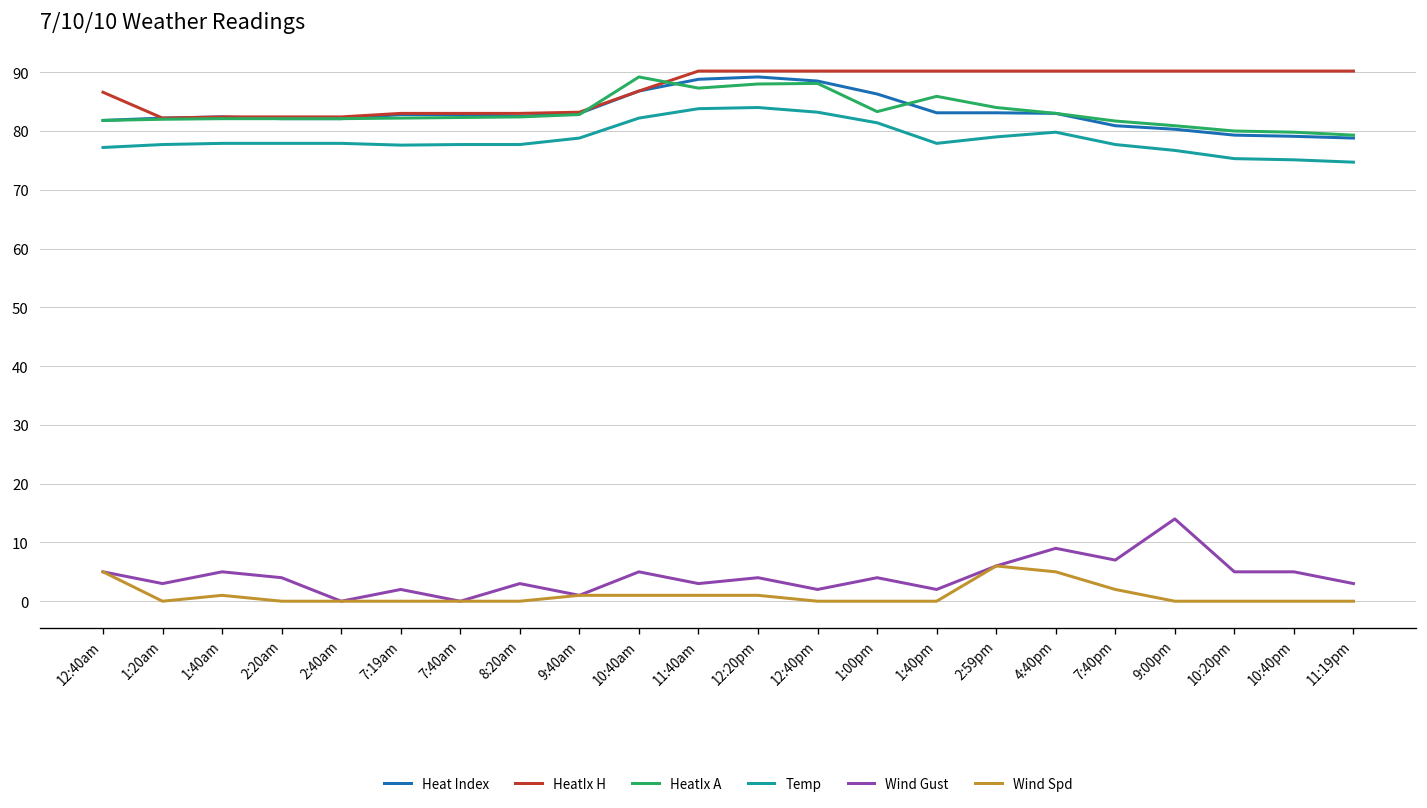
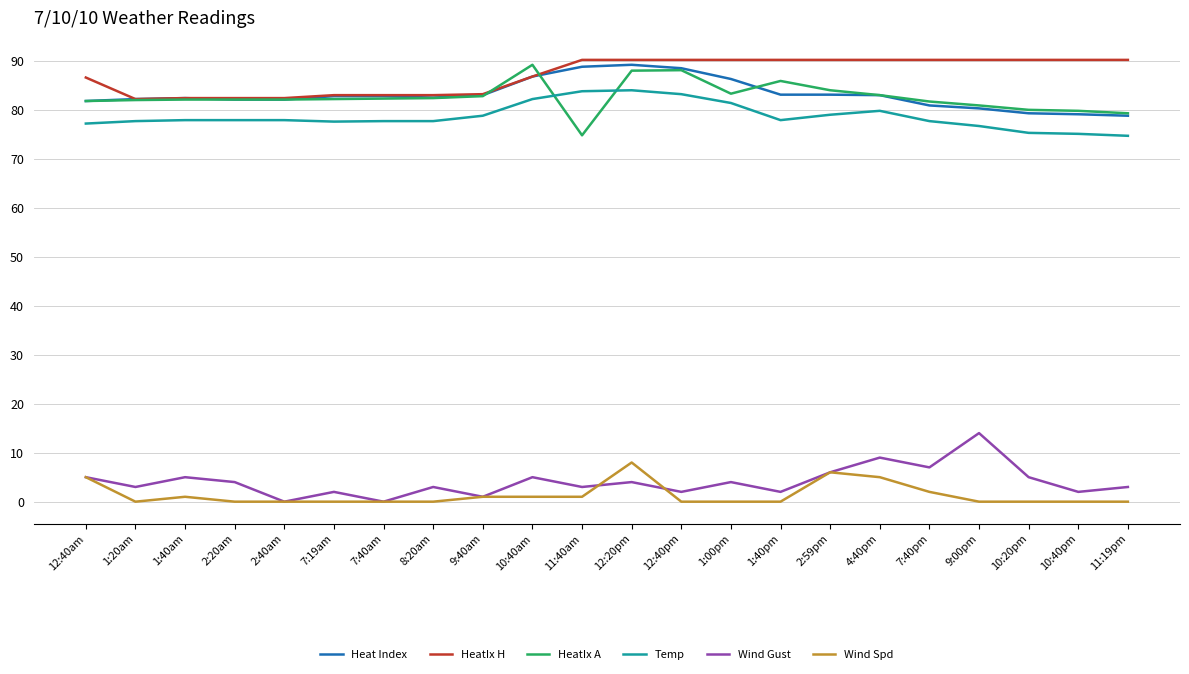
  {
    "HeatIx H": {
      "12:40am": 87,
      "11:40am": 90,
      "12:20pm": 90,
      "12:40pm": 90,
      "1:00pm": 90,
      "1:40pm": 90,
      "2:59pm": 90,
      "4:40pm": 90,
      "7:40pm": 90,
      "9:00pm": 90,
      "10:20pm": 90,
      "10:40pm": 90,
      "11:19pm": 90
    },
    "HeatIx A": {
      "7:19am": 82,
      "10:40am": 89,
-     "11:40am": 87,
+     "11:40am": 75,
      "12:20pm": 88,
      "1:00pm": 83,
      "1:40pm": 86,
      "2:59pm": 84,
      "7:40pm": 82,
      "9:00pm": 81,
      "10:20pm": 80,
      "10:40pm": 80
    },
    "Wind Gust": {
      "1:20am": 3,
      "1:40am": 5,
      "2:20am": 4,
      "7:19am": 2,
      "8:20am": 3,
      "10:40am": 5,
      "11:40am": 3,
      "12:20pm": 4,
      "12:40pm": 2,
      "1:00pm": 4,
      "1:40pm": 2,
      "4:40pm": 9,
      "7:40pm": 7,
      "9:00pm": 14,
      "10:20pm": 5,
-     "10:40pm": 5,
+     "10:40pm": 2,
      "11:19pm": 3
    },
    "Wind Spd": {
      "1:20am": 0,
      "1:40am": 1,
      "2:20am": 0,
      "7:19am": 0,
      "8:20am": 0,
      "10:40am": 1,
      "11:40am": 1,
-     "12:20pm": 1,
+     "12:20pm": 8,
      "12:40pm": 0,
      "1:00pm": 0,
      "1:40pm": 0,
      "4:40pm": 5,
      "7:40pm": 2,
      "9:00pm": 0,
      "10:20pm": 0,
      "10:40pm": 0,
      "11:19pm": 0
    }
  }
